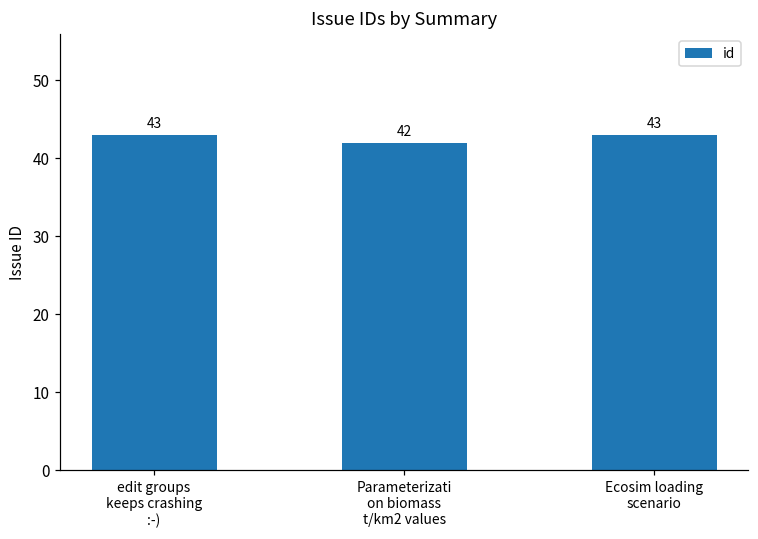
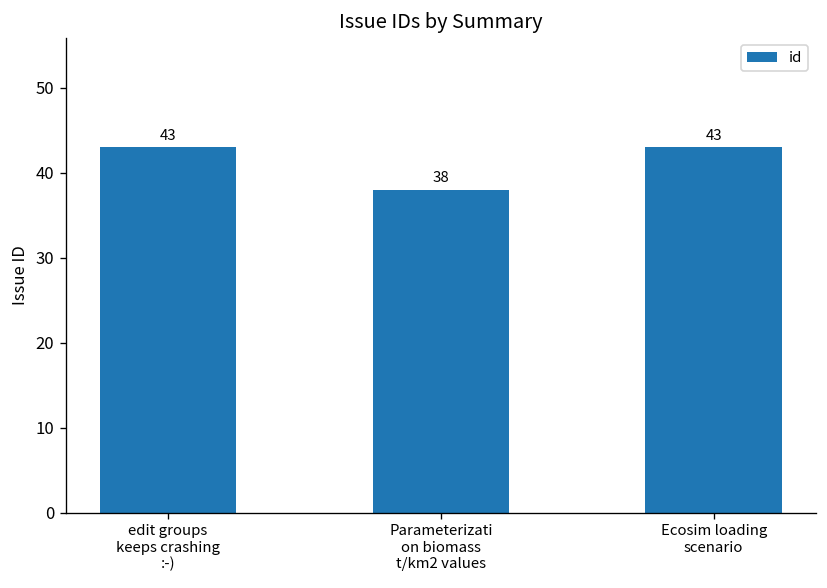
  {
    "edit groups keeps crashing :-)": 43,
-   "Parameterizati on biomass t/km2 values": 42,
+   "Parameterizati on biomass t/km2 values": 38,
    "Ecosim loading scenario": 43
  }
